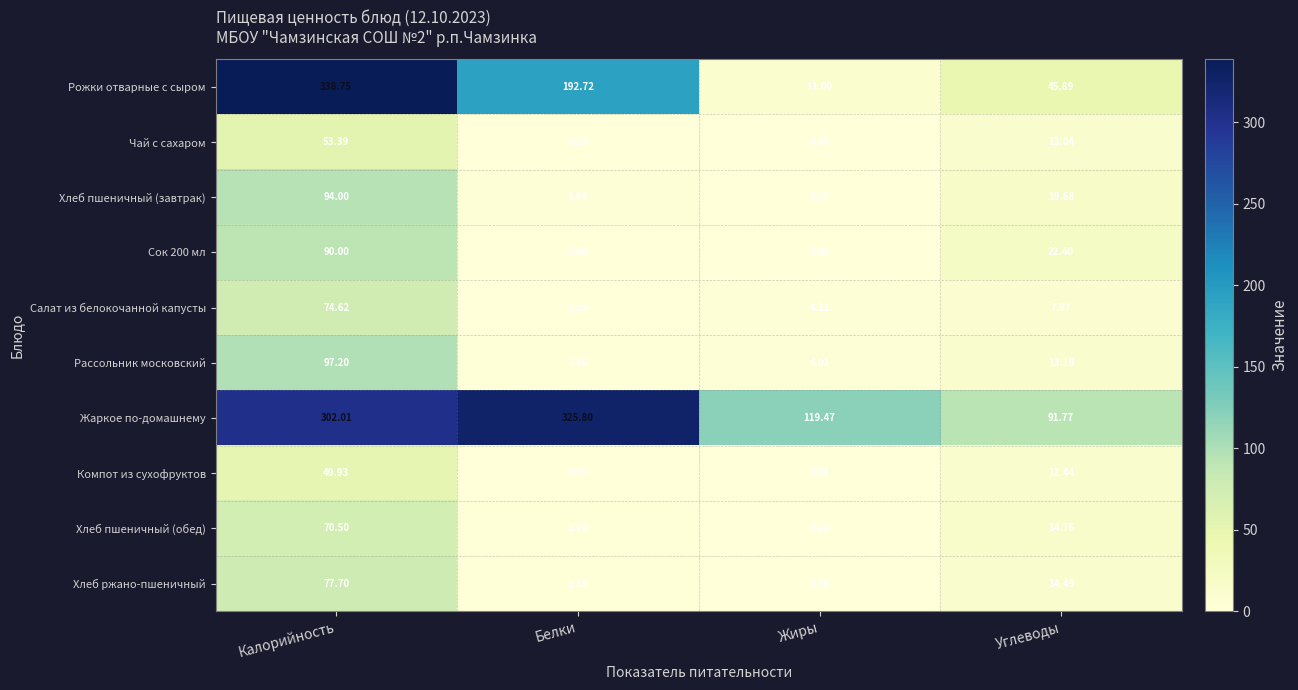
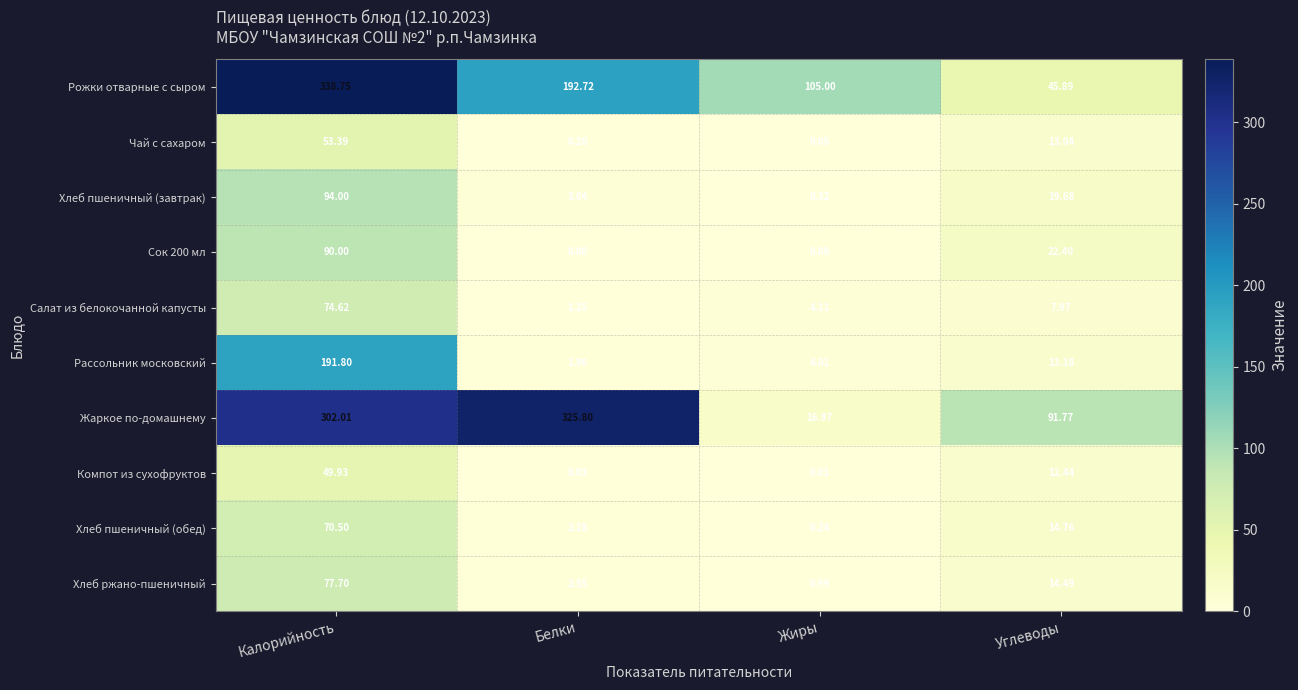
  {
    "Рожки отварные с сыром": {
      "Калорийность": 338.75,
      "Белки": 192.72,
-     "Жиры": 11.00,
+     "Жиры": 105.00,
      "Углеводы": 45.89
    },
    "Чай с сахаром": {
      "Калорийность": 53.39,
      "Углеводы": 13.04
    },
    "Хлеб пшеничный (завтрак)": {
      "Калорийность": 94.00,
      "Углеводы": 19.68
    },
    "Сок 200 мл": {
      "Калорийность": 90.00,
      "Углеводы": 22.40
    },
    "Салат из белокочанной капусты": {
      "Калорийность": 74.62
    },
    "Рассольник московский": {
-     "Калорийность": 97.20,
+     "Калорийность": 191.80,
      "Углеводы": 13.18
    },
    "Жаркое по-домашнему": {
      "Калорийность": 302.01,
      "Белки": 325.80,
-     "Жиры": 119.47,
+     "Жиры": 16.97,
      "Углеводы": 91.77
    },
    "Компот из сухофруктов": {
      "Калорийность": 49.93,
      "Углеводы": 12.44
    },
    "Хлеб пшеничный (обед)": {
      "Калорийность": 70.50,
      "Углеводы": 14.76
    },
    "Хлеб ржано-пшеничный": {
      "Калорийность": 77.70,
      "Углеводы": 14.49
    }
  }
